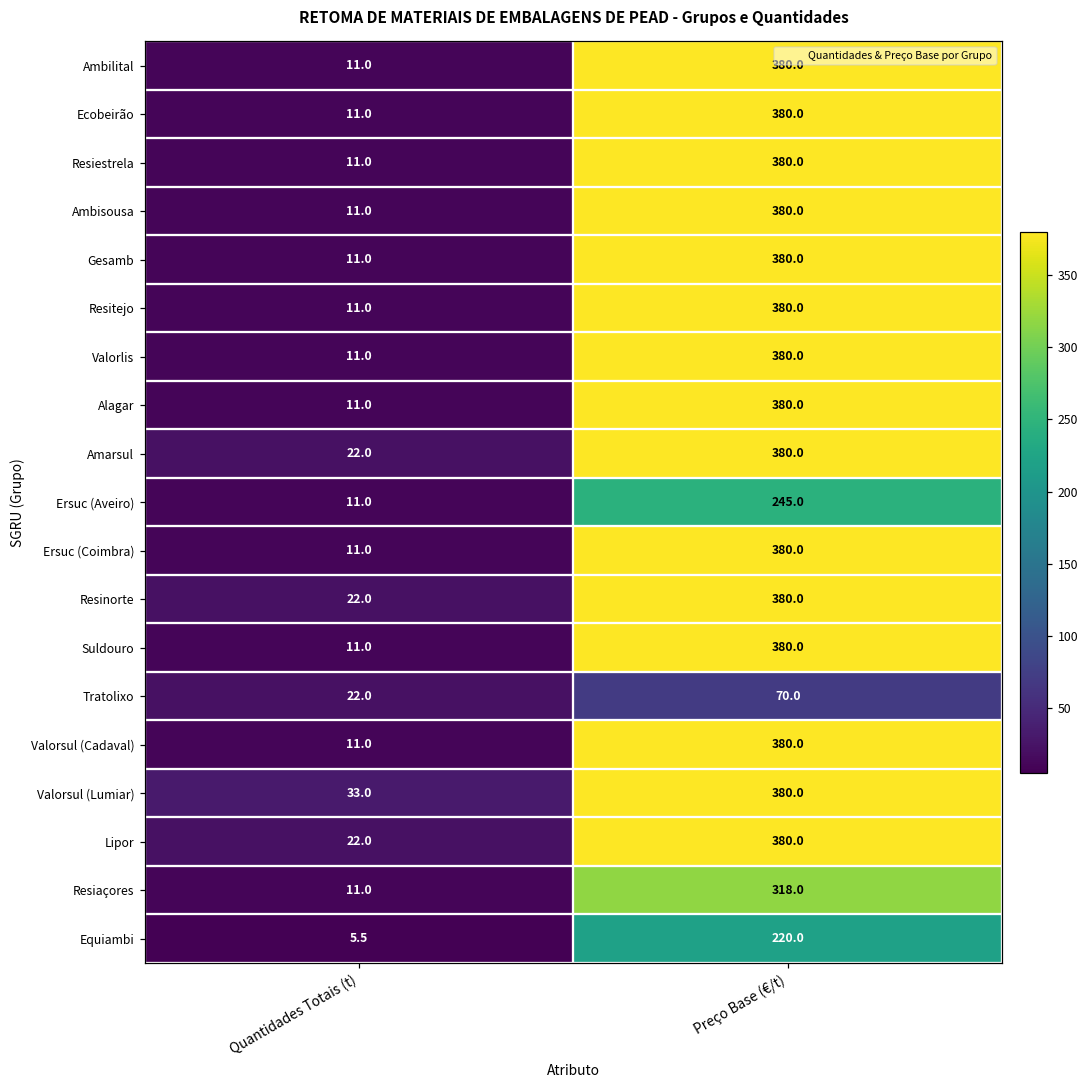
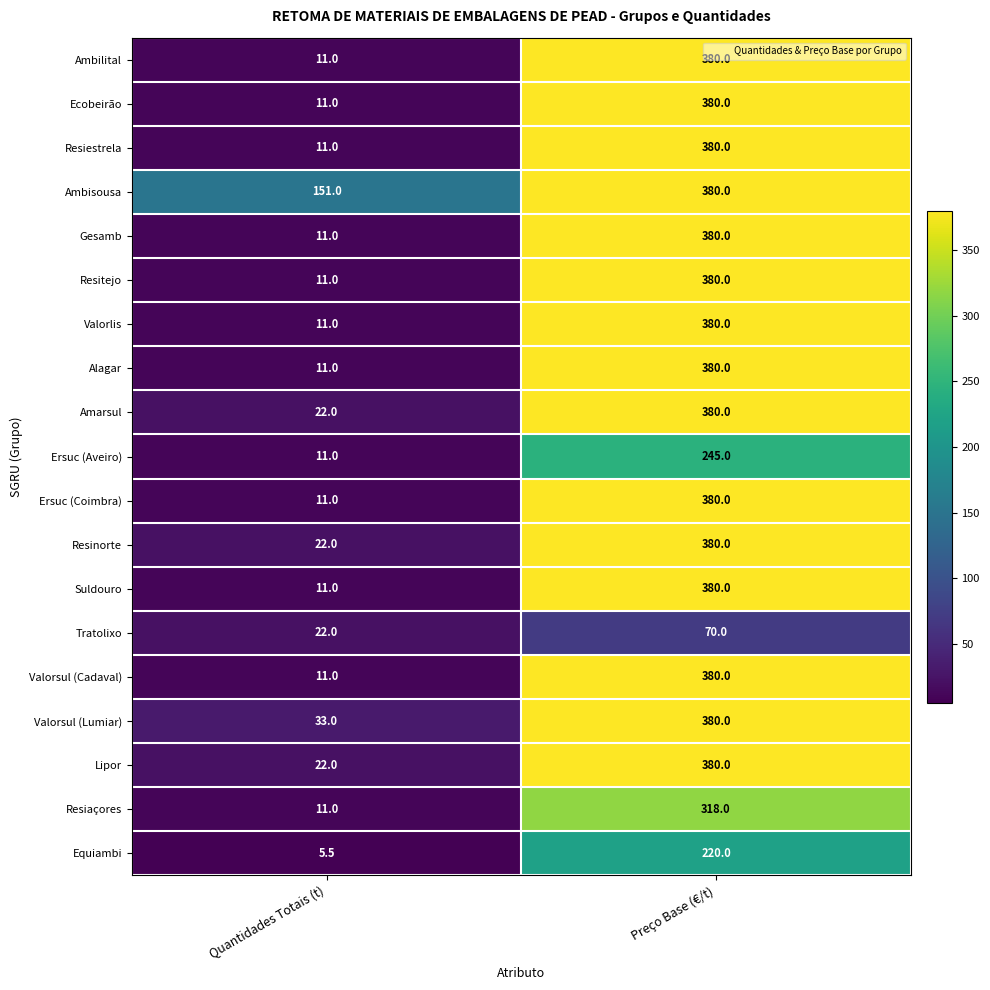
  {
    "Ambilital": {
      "Quantidades Totais (t)": 11.0
    },
    "Ecobeirão": {
      "Quantidades Totais (t)": 11.0,
      "Preço Base (€/t)": 380.0
    },
    "Resiestrela": {
      "Quantidades Totais (t)": 11.0,
      "Preço Base (€/t)": 380.0
    },
    "Ambisousa": {
-     "Quantidades Totais (t)": 11.0,
+     "Quantidades Totais (t)": 151.0,
      "Preço Base (€/t)": 380.0
    },
    "Gesamb": {
      "Quantidades Totais (t)": 11.0,
      "Preço Base (€/t)": 380.0
    },
    "Resitejo": {
      "Quantidades Totais (t)": 11.0,
      "Preço Base (€/t)": 380.0
    },
    "Valorlis": {
      "Quantidades Totais (t)": 11.0,
      "Preço Base (€/t)": 380.0
    },
    "Alagar": {
      "Quantidades Totais (t)": 11.0,
      "Preço Base (€/t)": 380.0
    },
    "Amarsul": {
      "Quantidades Totais (t)": 22.0,
      "Preço Base (€/t)": 380.0
    },
    "Ersuc (Aveiro)": {
      "Quantidades Totais (t)": 11.0,
      "Preço Base (€/t)": 245.0
    },
    "Ersuc (Coimbra)": {
      "Quantidades Totais (t)": 11.0,
      "Preço Base (€/t)": 380.0
    },
    "Resinorte": {
      "Quantidades Totais (t)": 22.0,
      "Preço Base (€/t)": 380.0
    },
    "Suldouro": {
      "Quantidades Totais (t)": 11.0,
      "Preço Base (€/t)": 380.0
    },
    "Tratolixo": {
      "Quantidades Totais (t)": 22.0,
      "Preço Base (€/t)": 70.0
    },
    "Valorsul (Cadaval)": {
      "Quantidades Totais (t)": 11.0,
      "Preço Base (€/t)": 380.0
    },
    "Valorsul (Lumiar)": {
      "Quantidades Totais (t)": 33.0,
      "Preço Base (€/t)": 380.0
    },
    "Lipor": {
      "Quantidades Totais (t)": 22.0,
      "Preço Base (€/t)": 380.0
    },
    "Resiaçores": {
      "Quantidades Totais (t)": 11.0,
      "Preço Base (€/t)": 318.0
    },
    "Equiambi": {
      "Quantidades Totais (t)": 5.5,
      "Preço Base (€/t)": 220.0
    }
  }
